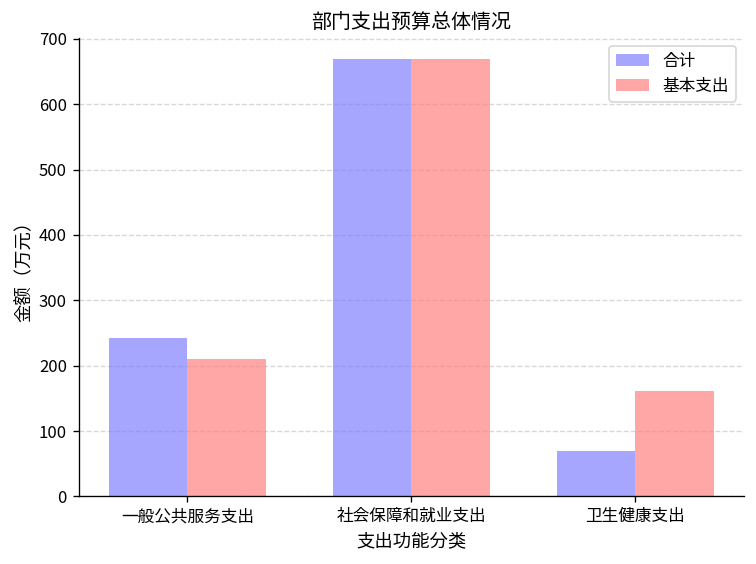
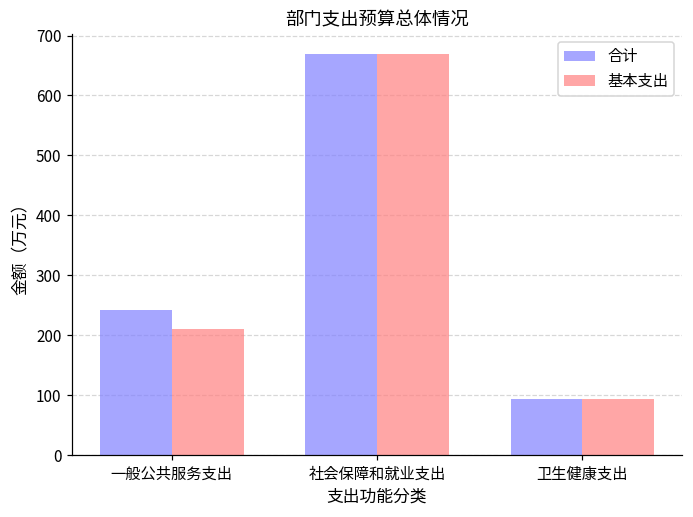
  {
    "合计": {
      "一般公共服务支出": 240,
      "社会保障和就业支出": 670,
-     "卫生健康支出": 70
+     "卫生健康支出": 90
    },
    "基本支出": {
      "一般公共服务支出": 210,
      "社会保障和就业支出": 670,
-     "卫生健康支出": 160
+     "卫生健康支出": 90
    }
  }
